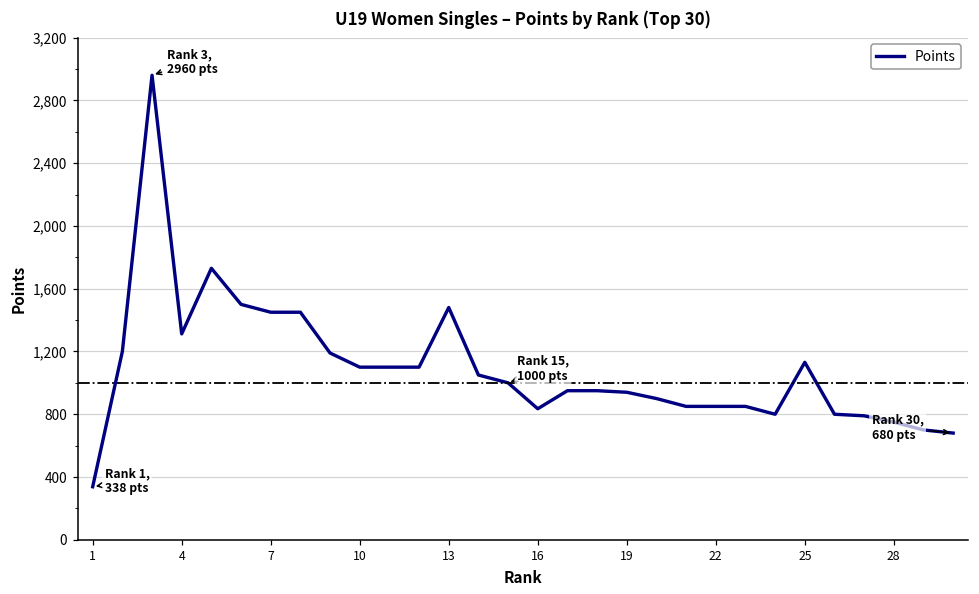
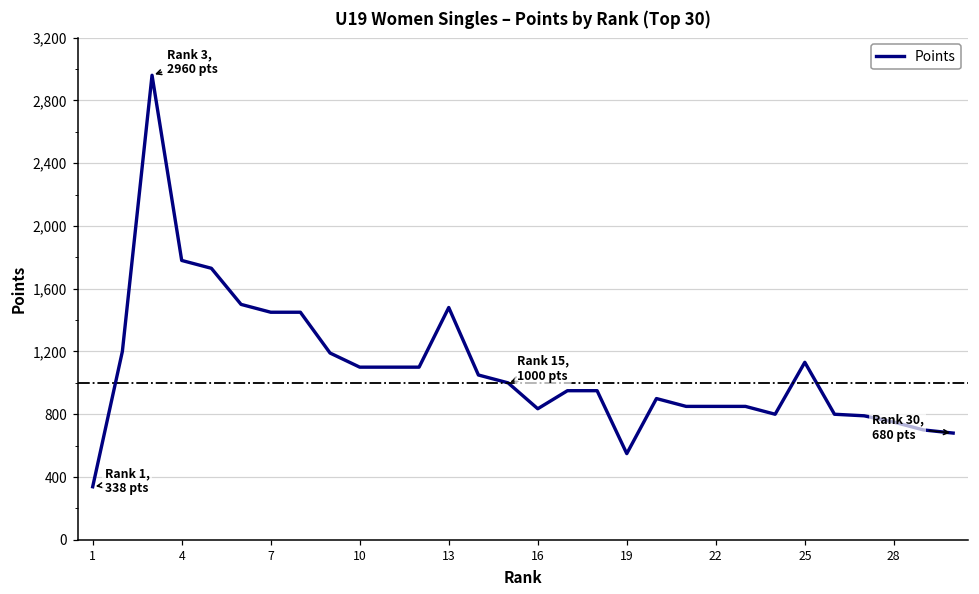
  {
-   "4": "1,310",
+   "4": "1,780",
    "7": "1,450",
    "10": "1,100",
    "13": "1,480",
    "16": "840",
-   "19": "940",
+   "19": "550",
    "22": "850",
    "25": "1,130"
  }
